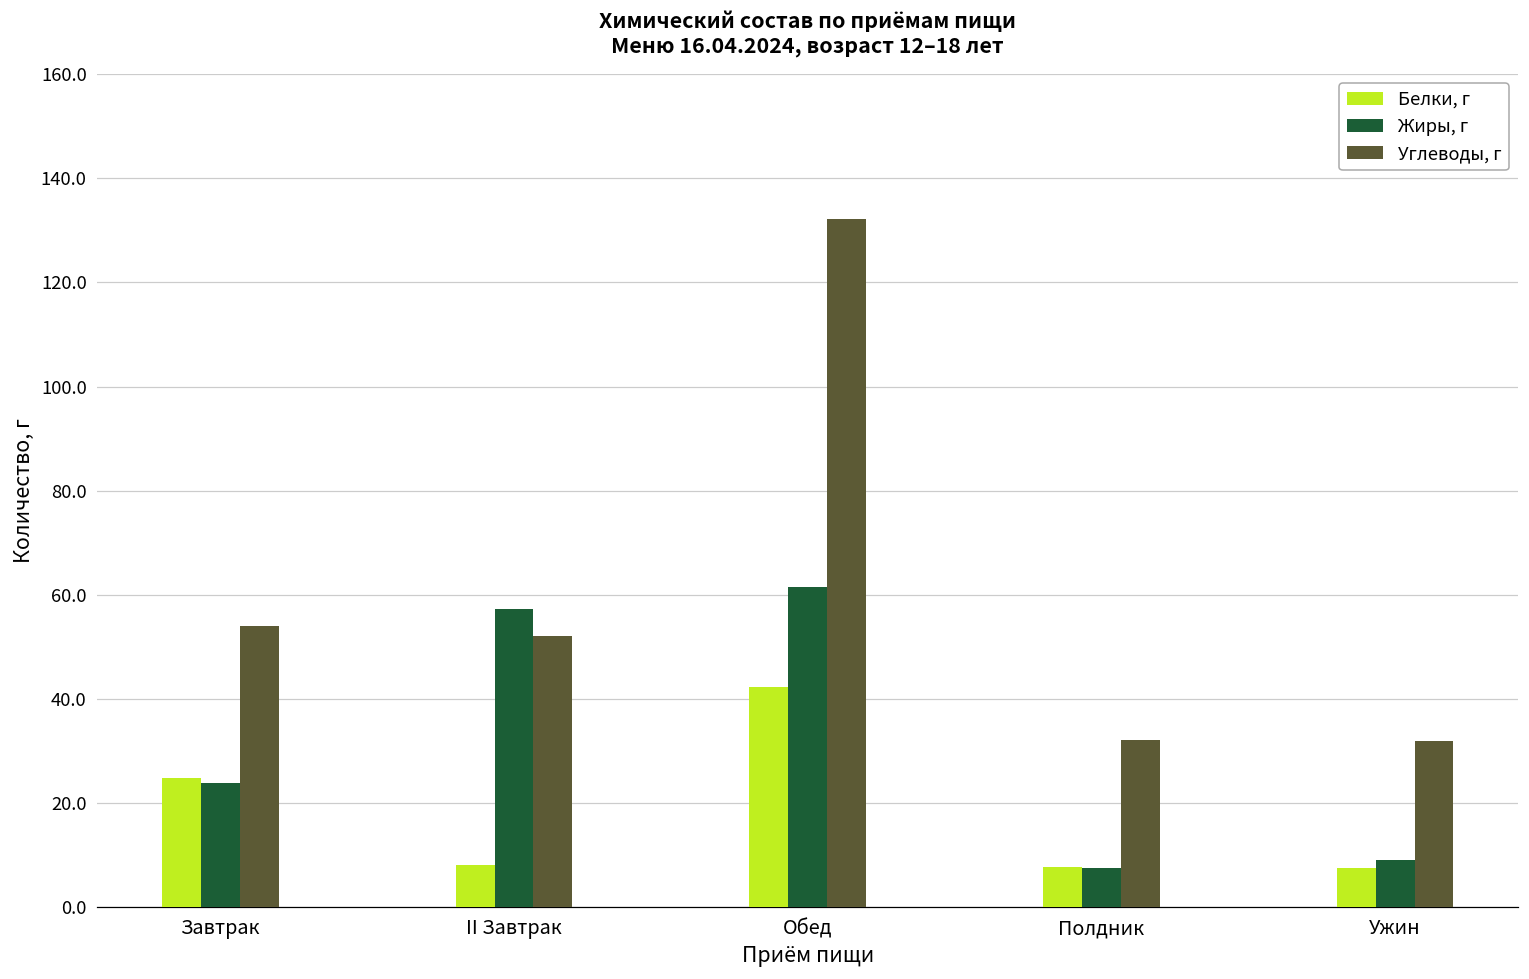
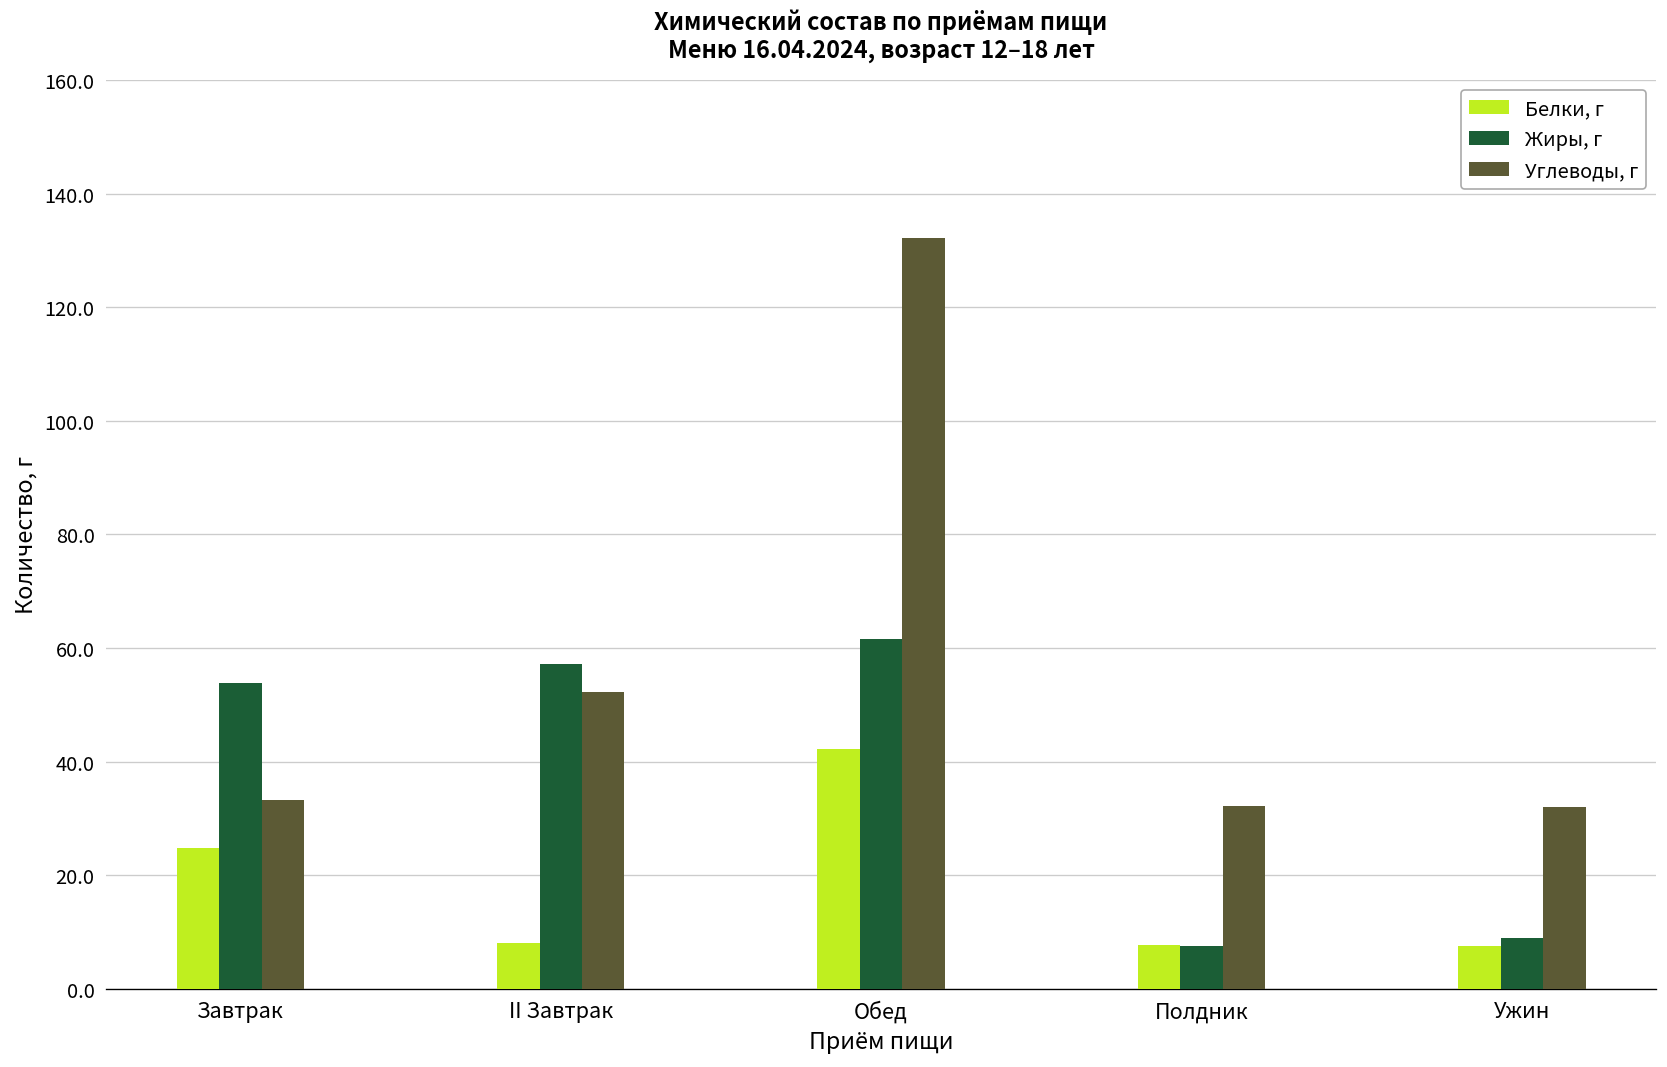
  {
    "Белки, г": {
      "Завтрак": 25,
      "II Завтрак": 8,
      "Обед": 42,
      "Полдник": 8,
      "Ужин": 8
    },
    "Жиры, г": {
-     "Завтрак": 24,
+     "Завтрак": 54,
      "II Завтрак": 57,
      "Обед": 62,
      "Полдник": 8,
      "Ужин": 9
    },
    "Углеводы, г": {
-     "Завтрак": 54,
+     "Завтрак": 33,
      "II Завтрак": 52,
      "Обед": 132,
      "Полдник": 32,
      "Ужин": 32
    }
  }
